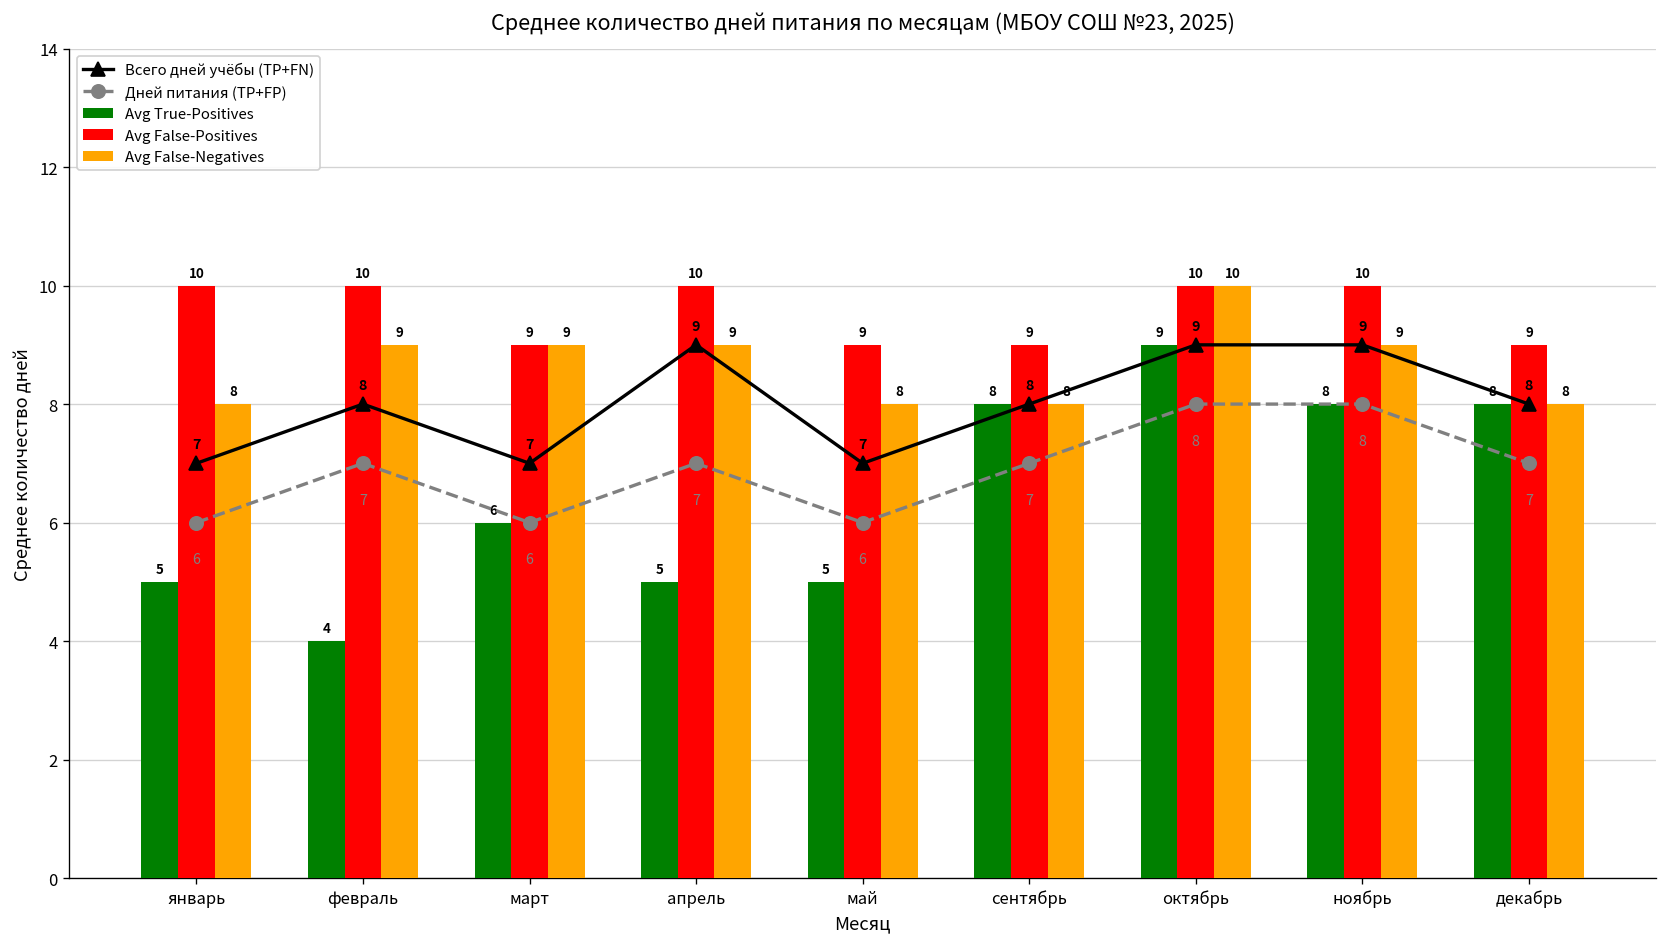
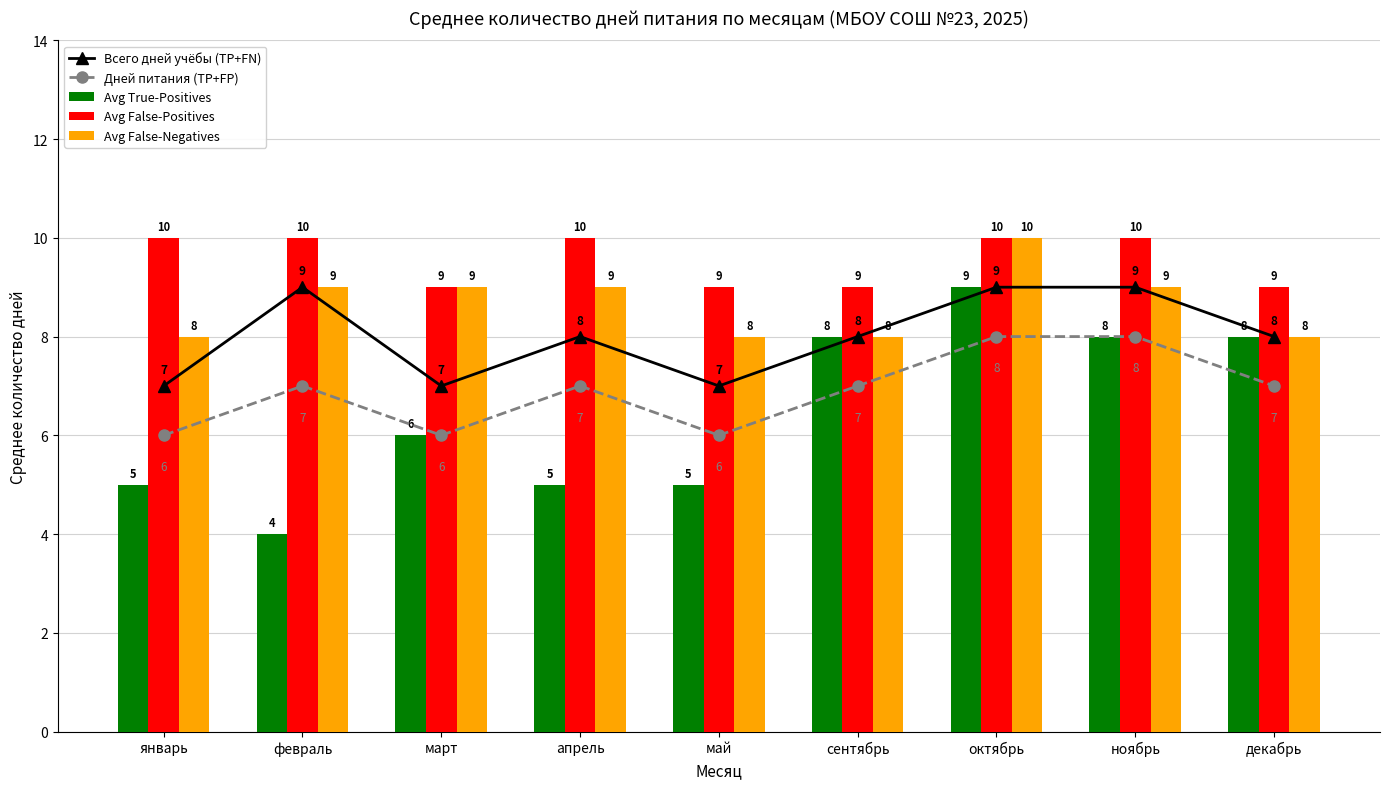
  {
    "Avg True-Positives": {
      "январь": 5,
      "февраль": 4,
      "март": 6,
      "апрель": 5,
      "май": 5,
      "сентябрь": 8,
      "октябрь": 9,
      "ноябрь": 8,
      "декабрь": 8
    },
    "Всего дней учёбы (TP+FN)": {
      "январь": 7,
-     "февраль": 8,
+     "февраль": 9,
      "март": 7,
-     "апрель": 9,
+     "апрель": 8,
      "май": 7,
      "сентябрь": 8,
      "октябрь": 9,
      "ноябрь": 9,
      "декабрь": 8
    },
    "Дней питания (TP+FP)": {
      "январь": 6,
      "февраль": 7,
      "март": 6,
      "апрель": 7,
      "май": 6,
      "сентябрь": 7,
      "октябрь": 8,
      "ноябрь": 8,
      "декабрь": 7
    },
    "Avg False-Positives": {
      "январь": 10,
      "февраль": 10,
      "март": 9,
      "апрель": 10,
      "май": 9,
      "сентябрь": 9,
      "октябрь": 10,
      "ноябрь": 10,
      "декабрь": 9
    },
    "Avg False-Negatives": {
      "январь": 8,
      "февраль": 9,
      "март": 9,
      "апрель": 9,
      "май": 8,
      "сентябрь": 8,
      "октябрь": 10,
      "ноябрь": 9,
      "декабрь": 8
    }
  }
